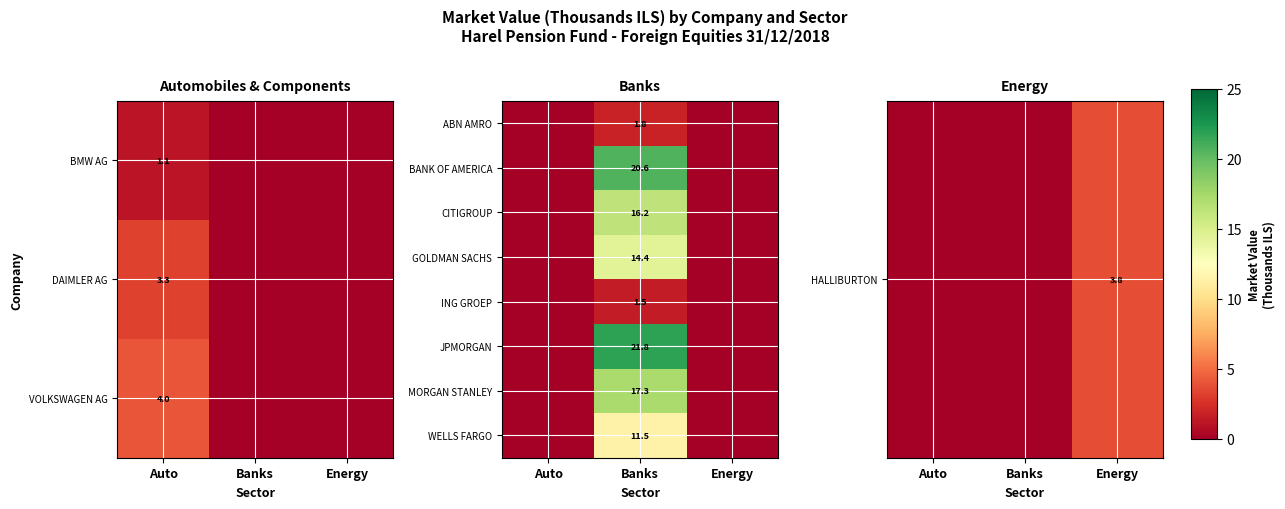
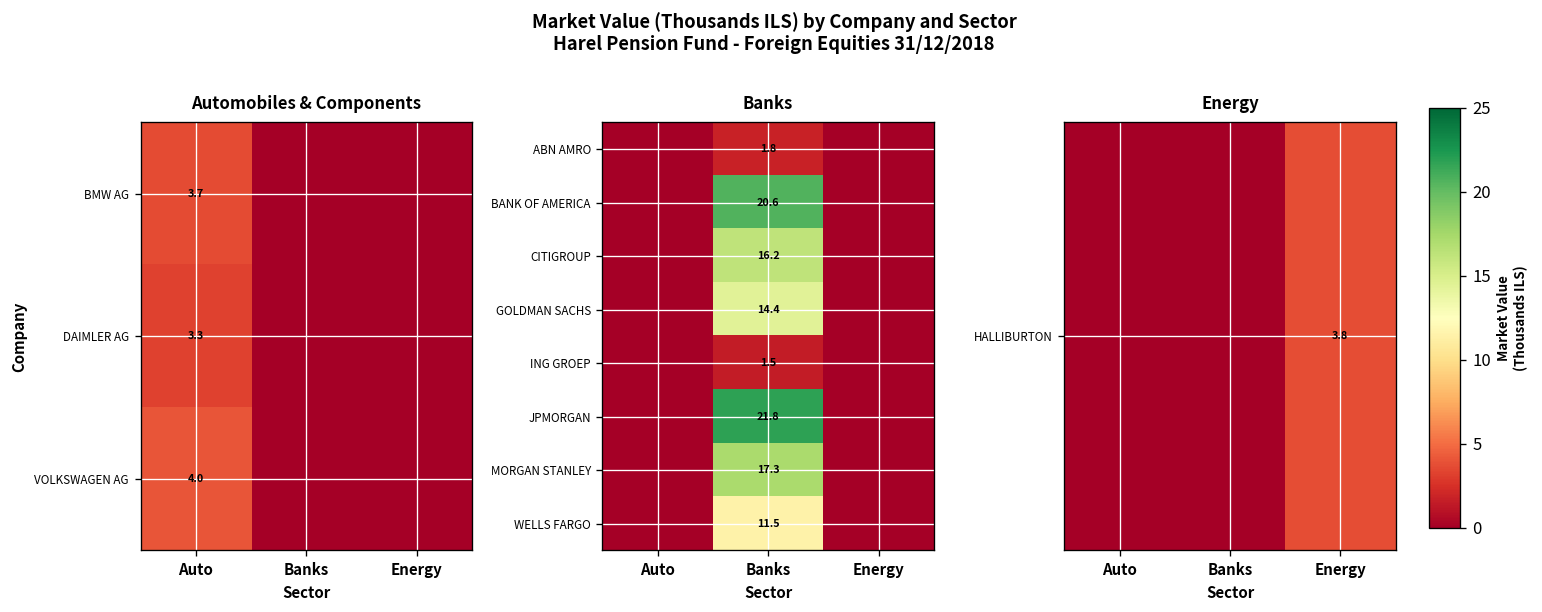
  {
    "Automobiles & Components": {
      "BMW AG": {
-       "Auto": 1.1
+       "Auto": 3.7
      },
      "DAIMLER AG": {
        "Auto": 3.3
      },
      "VOLKSWAGEN AG": {
        "Auto": 4.0
      }
    },
    "Banks": {
      "ABN AMRO": {
        "Banks": 1.8
      },
      "BANK OF AMERICA": {
        "Banks": 20.6
      },
      "CITIGROUP": {
        "Banks": 16.2
      },
      "GOLDMAN SACHS": {
        "Banks": 14.4
      },
      "ING GROEP": {
        "Banks": 1.5
      },
      "JPMORGAN": {
        "Banks": 21.8
      },
      "MORGAN STANLEY": {
        "Banks": 17.3
      },
      "WELLS FARGO": {
        "Banks": 11.5
      }
    },
    "Energy": {
      "HALLIBURTON": {
        "Energy": 3.8
      }
    }
  }
